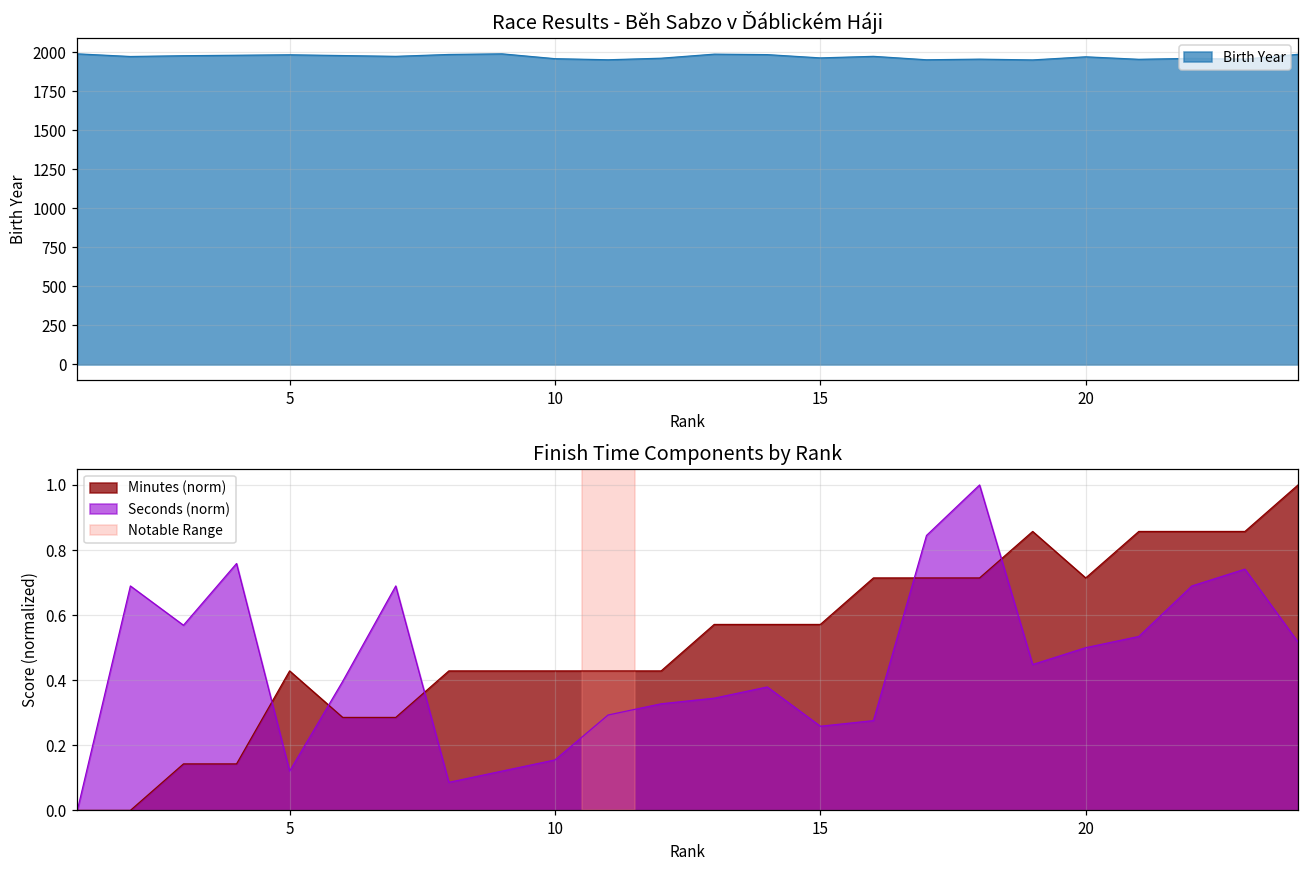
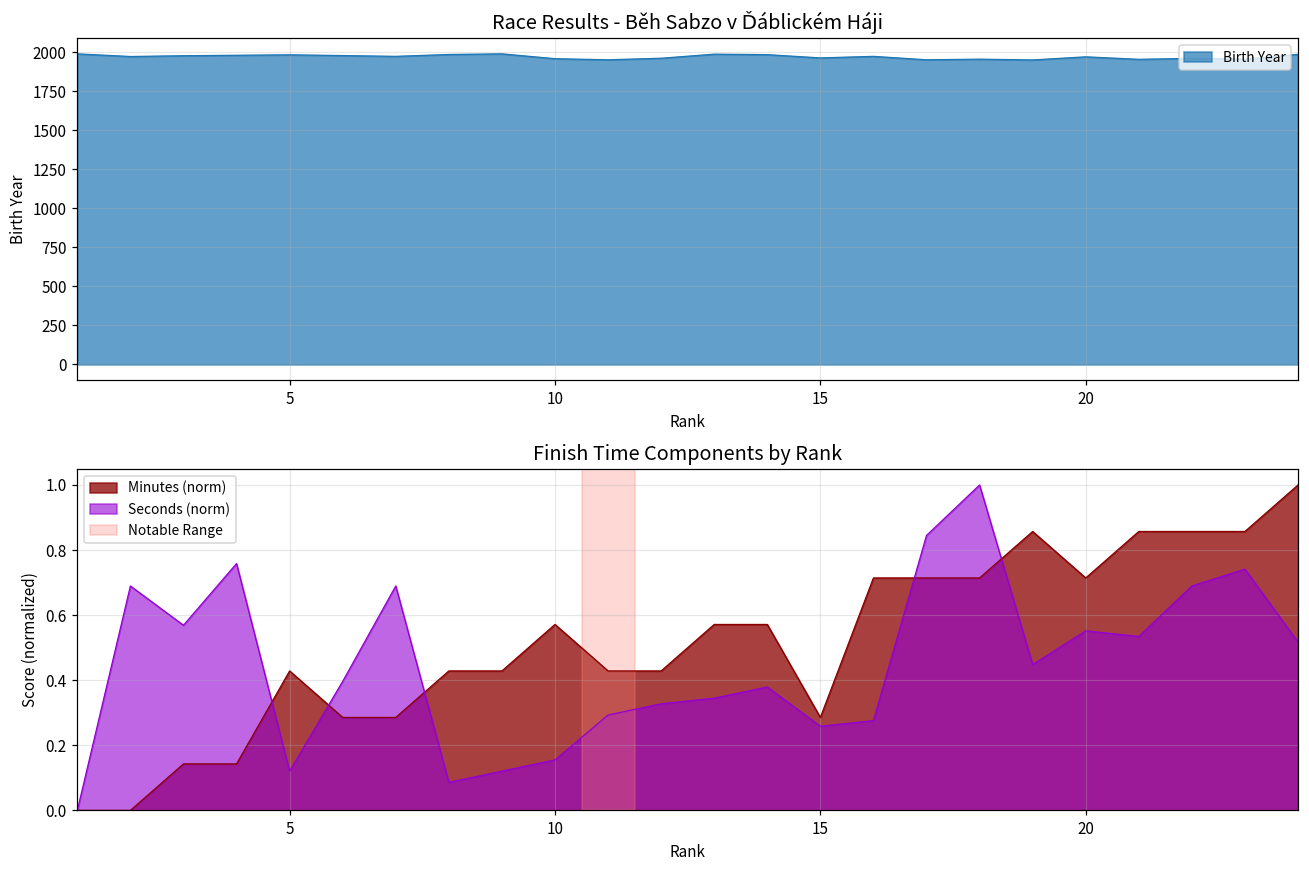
  {
    "Race Results - Běh Sabzo v Ďáblickém Háji": {
      "5": 1990,
      "10": 1960,
      "15": 1970,
      "20": 1970
    },
    "Finish Time Components by Rank": {
      "Minutes (norm)": {
        "5": 0.43,
-       "10": 0.43,
-       "15": 0.57,
+       "10": 0.57,
+       "15": 0.29,
        "20": 0.71
      },
      "Seconds (norm)": {
        "5": 0.12,
        "10": 0.16,
        "15": 0.26,
-       "20": 0.50
+       "20": 0.55
      }
    }
  }
